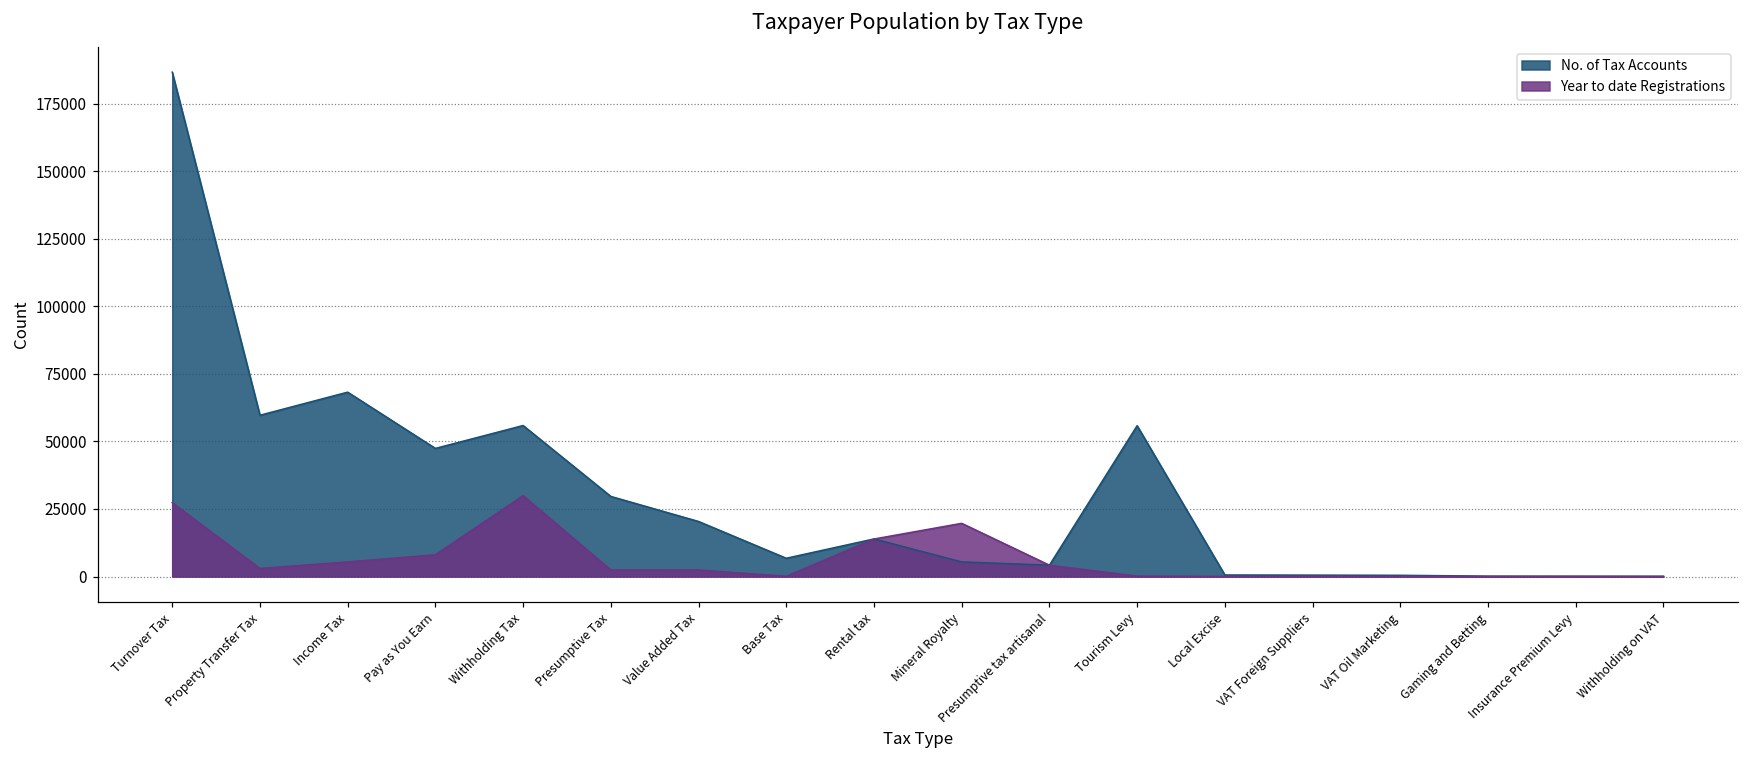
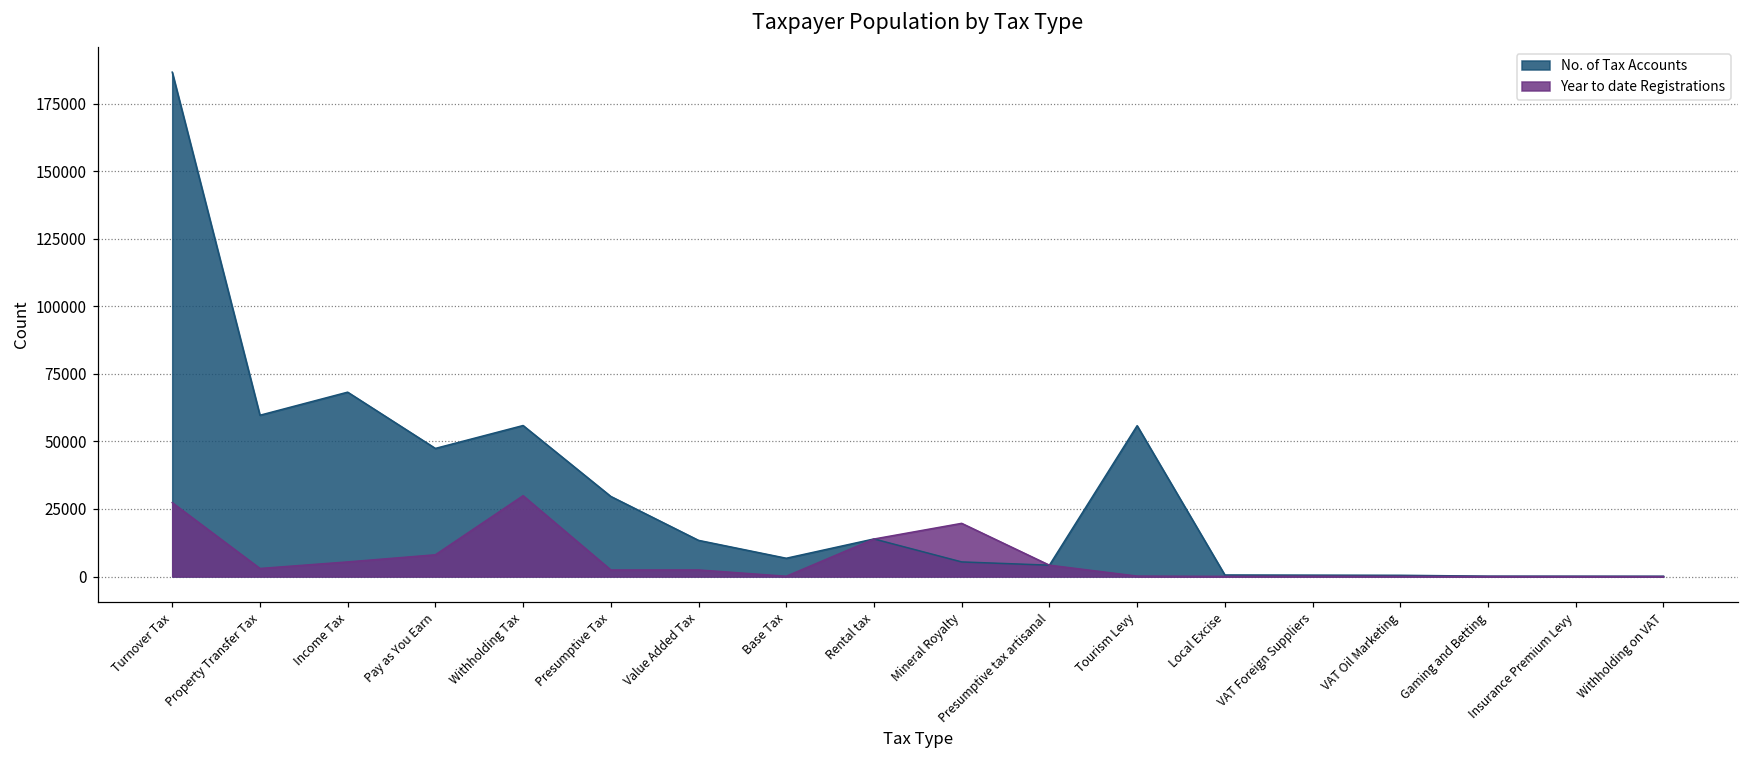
  {
    "No. of Tax Accounts": {
      "Turnover Tax": 187000,
      "Property Transfer Tax": 60000,
      "Income Tax": 68000,
      "Pay as You Earn": 47000,
      "Withholding Tax": 56000,
      "Presumptive Tax": 30000,
-     "Value Added Tax": 20000,
+     "Value Added Tax": 13000,
      "Base Tax": 7000,
      "Mineral Royalty": 5000,
      "Tourism Levy": 56000
    },
    "Year to date Registrations": {
      "Turnover Tax": 27000,
      "Property Transfer Tax": 3000,
      "Income Tax": 5000,
      "Pay as You Earn": 8000,
      "Withholding Tax": 30000,
      "Presumptive Tax": 2000,
      "Value Added Tax": 2000,
      "Base Tax": 0,
      "Mineral Royalty": 20000,
      "Tourism Levy": 0
    }
  }
